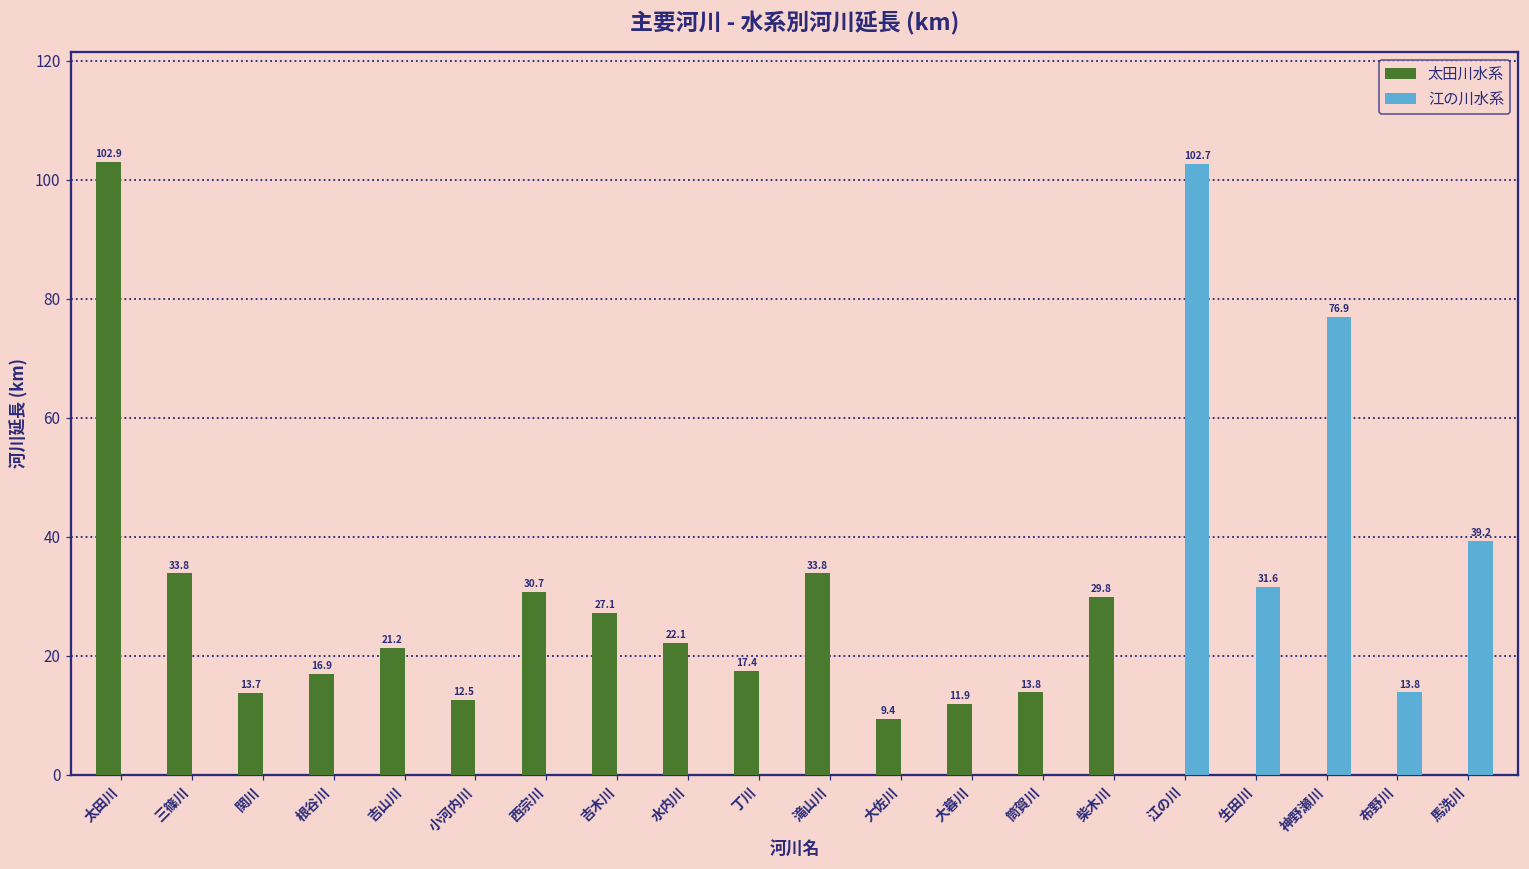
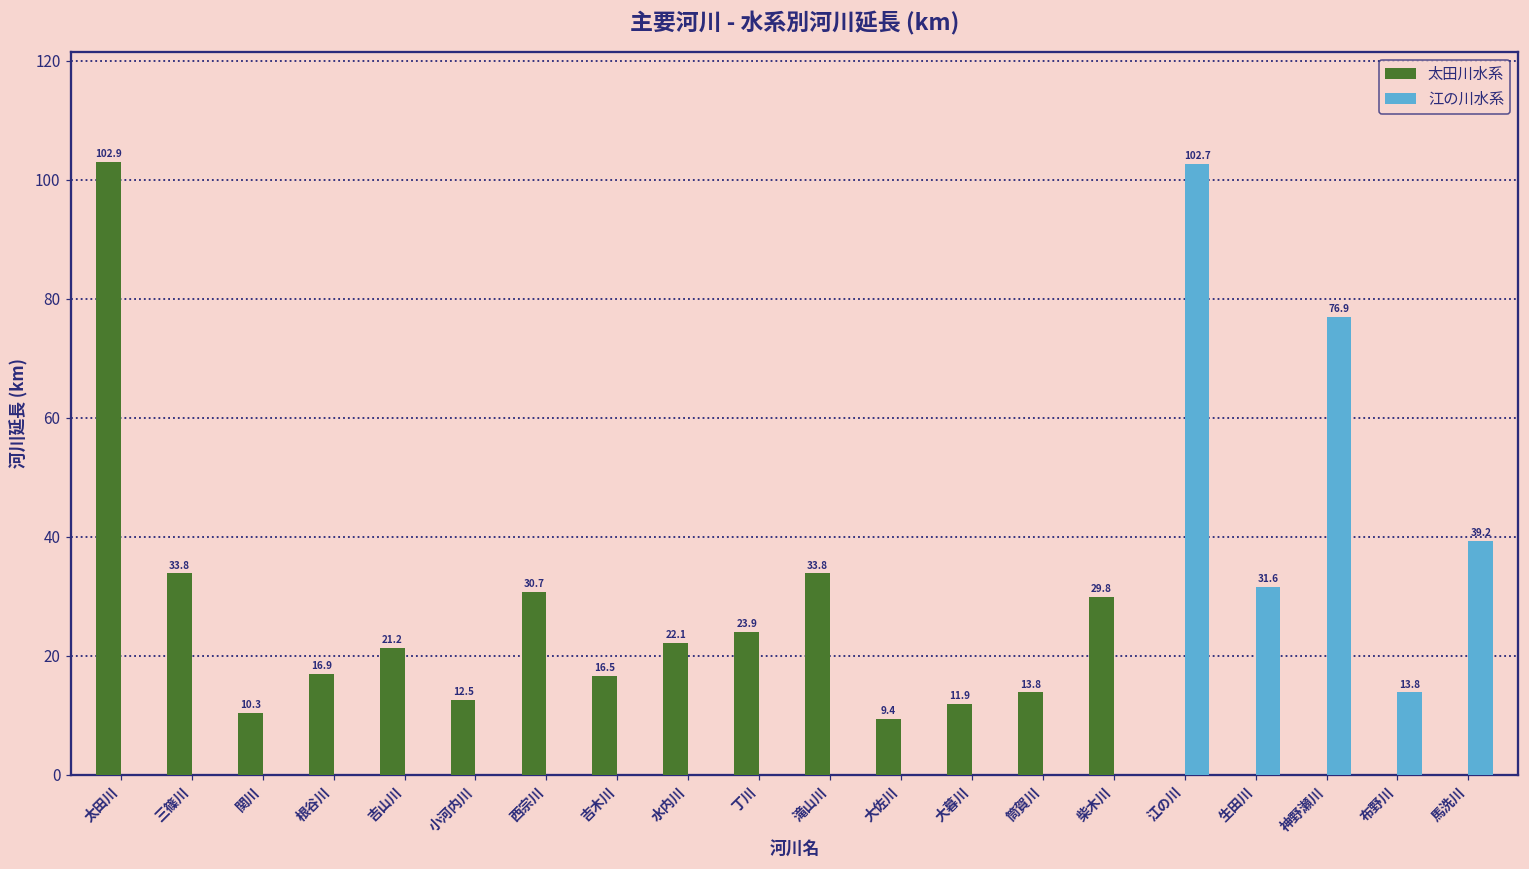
  {
    "太田川水系": {
      "太田川": 102.9,
      "三篠川": 33.8,
-     "関川": 13.7,
+     "関川": 10.3,
      "根谷川": 16.9,
      "吉山川": 21.2,
      "小河内川": 12.5,
      "西宗川": 30.7,
-     "吉木川": 27.1,
+     "吉木川": 16.5,
      "水内川": 22.1,
-     "丁川": 17.4,
+     "丁川": 23.9,
      "滝山川": 33.8,
      "大佐川": 9.4,
      "大暮川": 11.9,
      "筒賀川": 13.8,
      "柴木川": 29.8
    },
    "江の川水系": {
      "江の川": 102.7,
      "生田川": 31.6,
      "神野瀬川": 76.9,
      "布野川": 13.8,
      "馬洗川": 39.2
    }
  }
